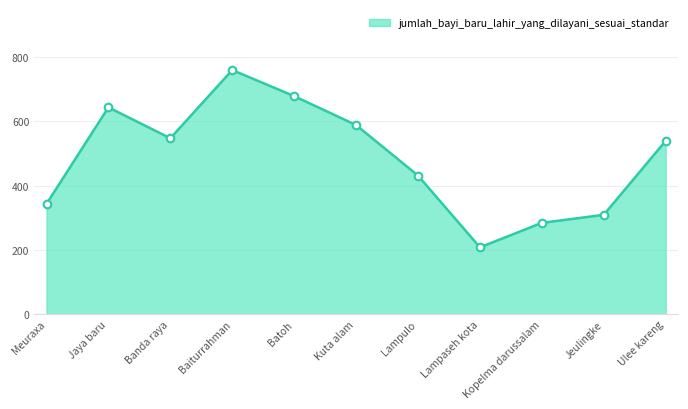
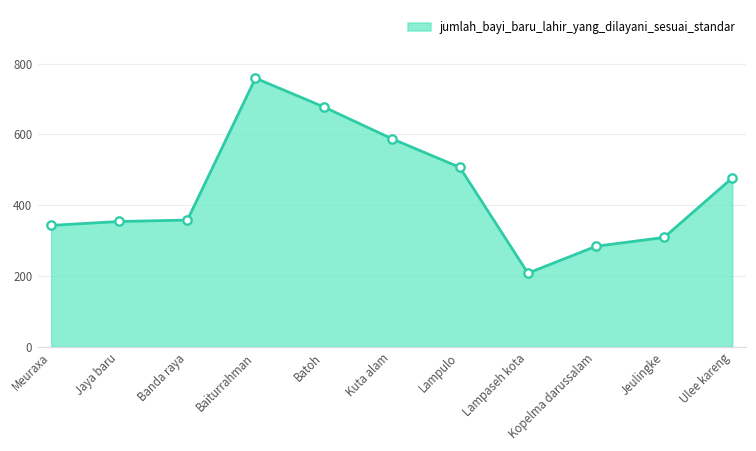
  {
    "Meuraxa": 340,
-   "Jaya baru": 640,
-   "Banda raya": 550,
+   "Jaya baru": 350,
+   "Banda raya": 360,
    "Baiturrahman": 760,
    "Batoh": 680,
    "Kuta alam": 590,
-   "Lampulo": 430,
+   "Lampulo": 510,
    "Lampaseh kota": 210,
    "Kopelma darussalam": 280,
    "Jeulingke": 310,
-   "Ulee kareng": 540
+   "Ulee kareng": 480
  }
